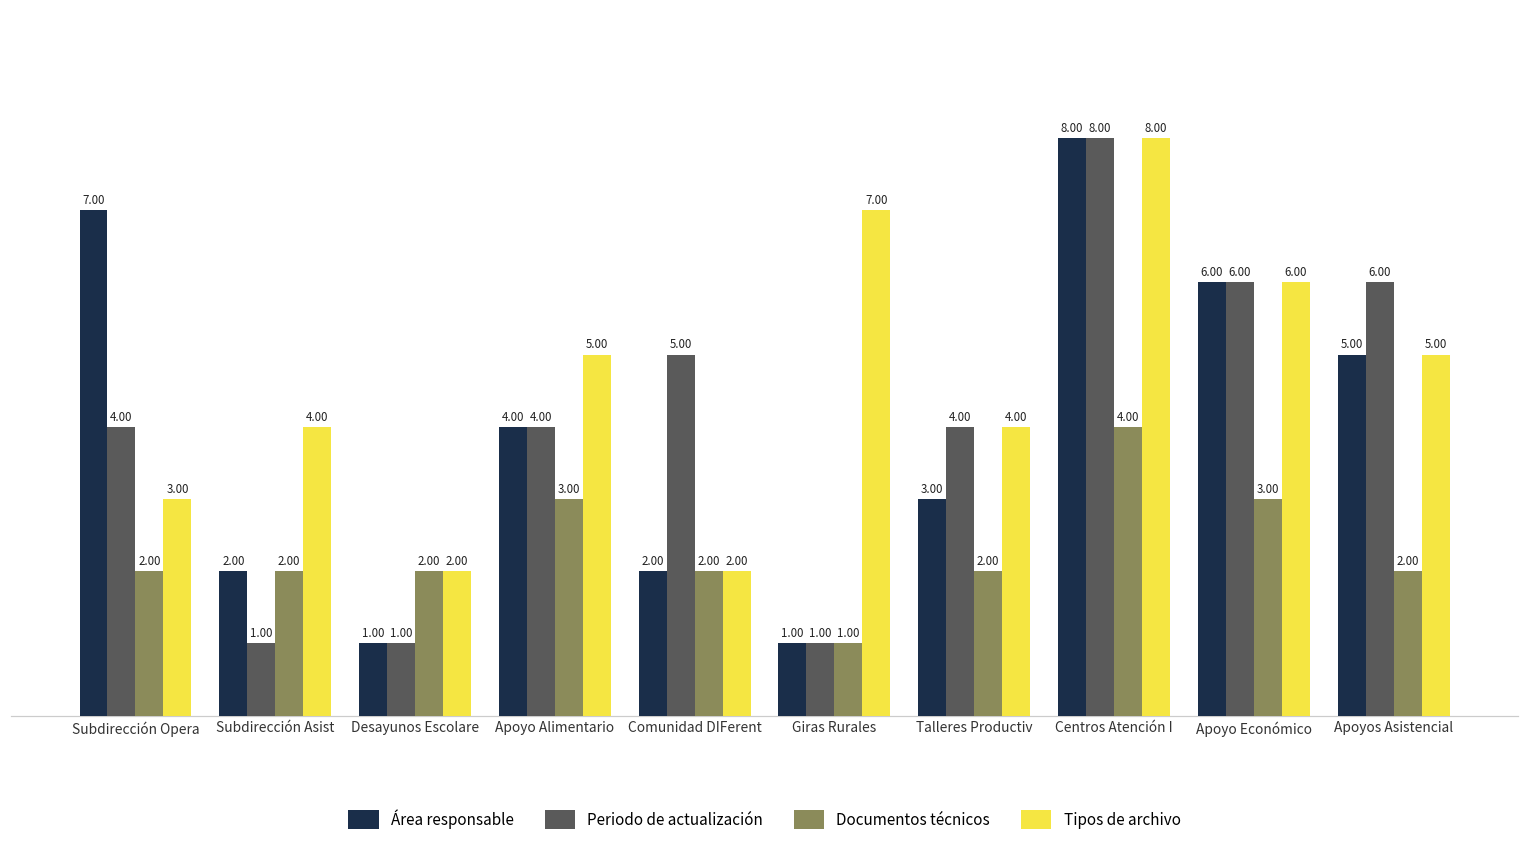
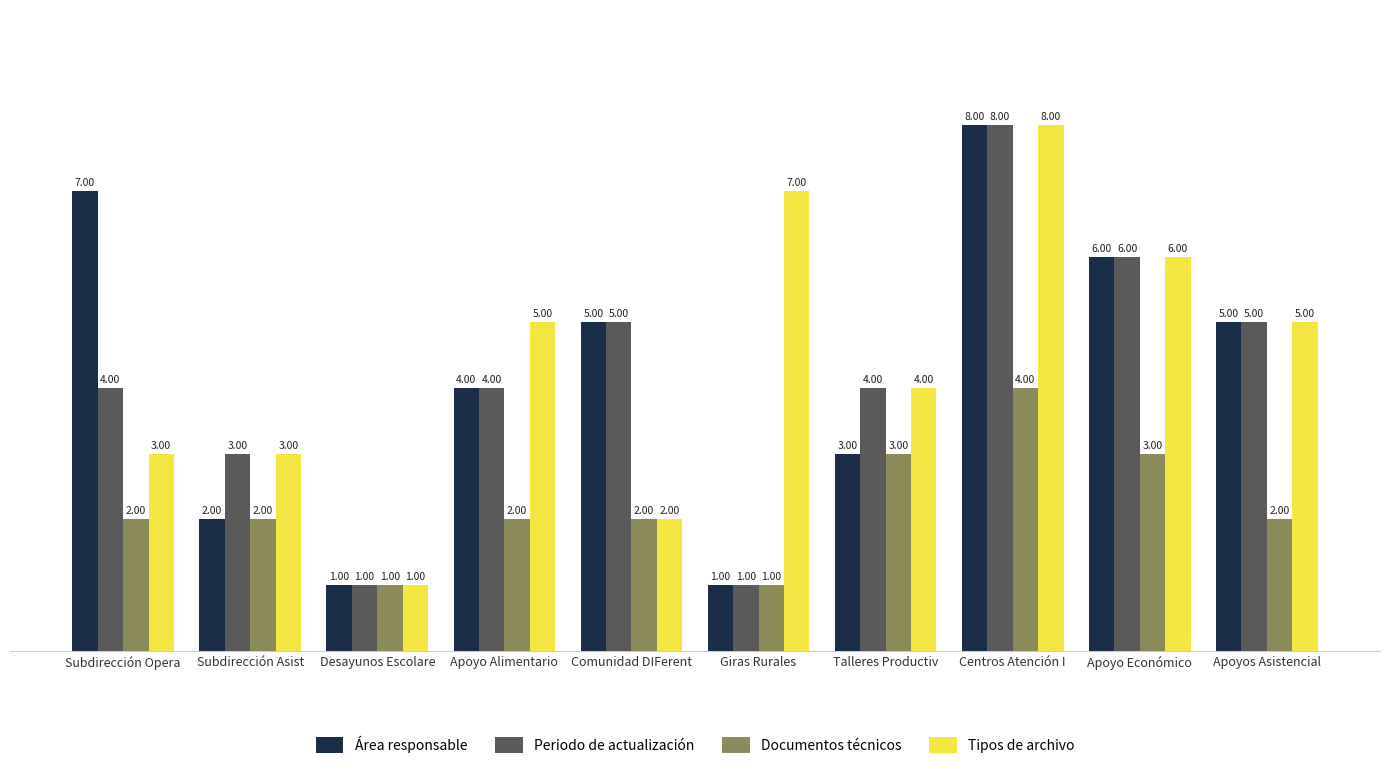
  {
    "Área responsable": {
      "Subdirección Opera": 7.00,
      "Subdirección Asist": 2.00,
      "Desayunos Escolare": 1.00,
      "Apoyo Alimentario": 4.00,
-     "Comunidad DIFerent": 2.00,
+     "Comunidad DIFerent": 5.00,
      "Giras Rurales": 1.00,
      "Talleres Productiv": 3.00,
      "Centros Atención I": 8.00,
      "Apoyo Económico": 6.00,
      "Apoyos Asistencial": 5.00
    },
    "Periodo de actualización": {
      "Subdirección Opera": 4.00,
-     "Subdirección Asist": 1.00,
+     "Subdirección Asist": 3.00,
      "Desayunos Escolare": 1.00,
      "Apoyo Alimentario": 4.00,
      "Comunidad DIFerent": 5.00,
      "Giras Rurales": 1.00,
      "Talleres Productiv": 4.00,
      "Centros Atención I": 8.00,
      "Apoyo Económico": 6.00,
-     "Apoyos Asistencial": 6.00
+     "Apoyos Asistencial": 5.00
    },
    "Documentos técnicos": {
      "Subdirección Opera": 2.00,
      "Subdirección Asist": 2.00,
-     "Desayunos Escolare": 2.00,
-     "Apoyo Alimentario": 3.00,
+     "Desayunos Escolare": 1.00,
+     "Apoyo Alimentario": 2.00,
      "Comunidad DIFerent": 2.00,
      "Giras Rurales": 1.00,
-     "Talleres Productiv": 2.00,
+     "Talleres Productiv": 3.00,
      "Centros Atención I": 4.00,
      "Apoyo Económico": 3.00,
      "Apoyos Asistencial": 2.00
    },
    "Tipos de archivo": {
      "Subdirección Opera": 3.00,
-     "Subdirección Asist": 4.00,
-     "Desayunos Escolare": 2.00,
+     "Subdirección Asist": 3.00,
+     "Desayunos Escolare": 1.00,
      "Apoyo Alimentario": 5.00,
      "Comunidad DIFerent": 2.00,
      "Giras Rurales": 7.00,
      "Talleres Productiv": 4.00,
      "Centros Atención I": 8.00,
      "Apoyo Económico": 6.00,
      "Apoyos Asistencial": 5.00
    }
  }
